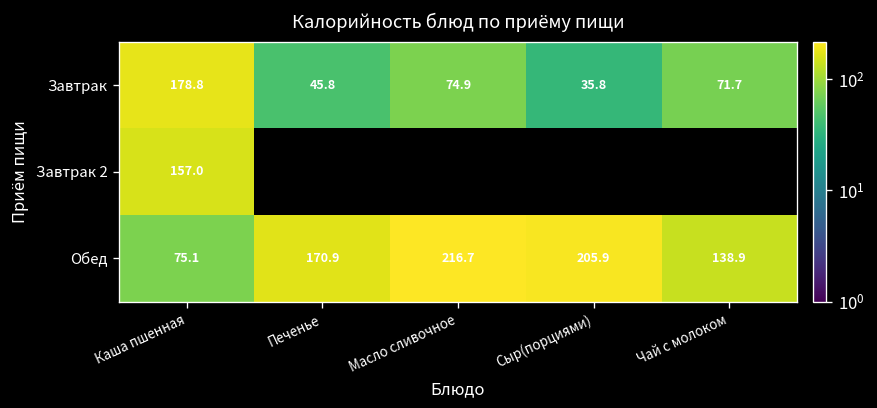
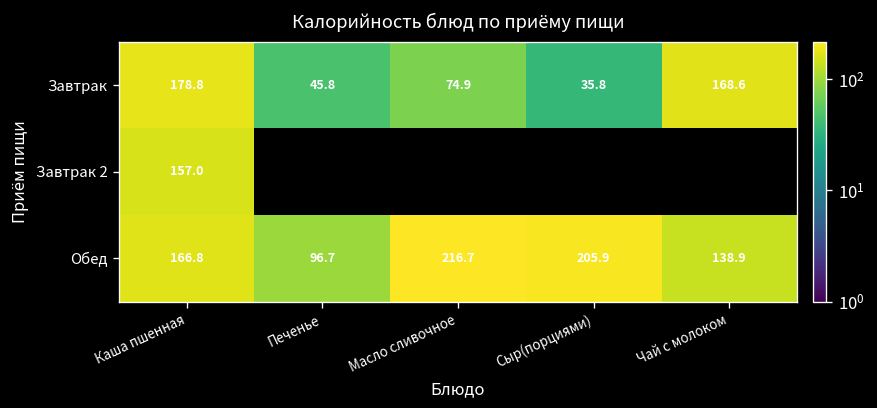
  {
    "Завтрак": {
      "Каша пшенная": 178.8,
      "Печенье": 45.8,
      "Масло сливочное": 74.9,
      "Сыр(порциями)": 35.8,
-     "Чай с молоком": 71.7
+     "Чай с молоком": 168.6
    },
    "Завтрак 2": {
      "Каша пшенная": 157.0
    },
    "Обед": {
-     "Каша пшенная": 75.1,
-     "Печенье": 170.9,
+     "Каша пшенная": 166.8,
+     "Печенье": 96.7,
      "Масло сливочное": 216.7,
      "Сыр(порциями)": 205.9,
      "Чай с молоком": 138.9
    }
  }
